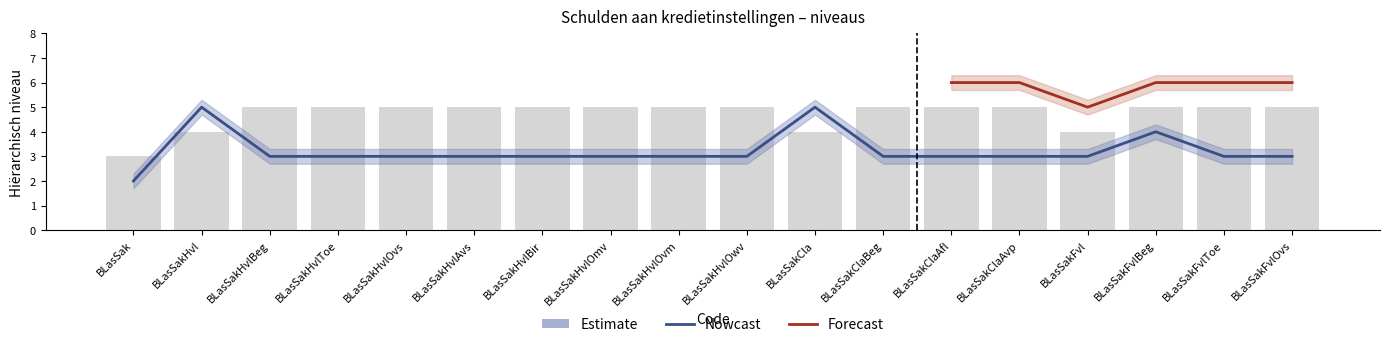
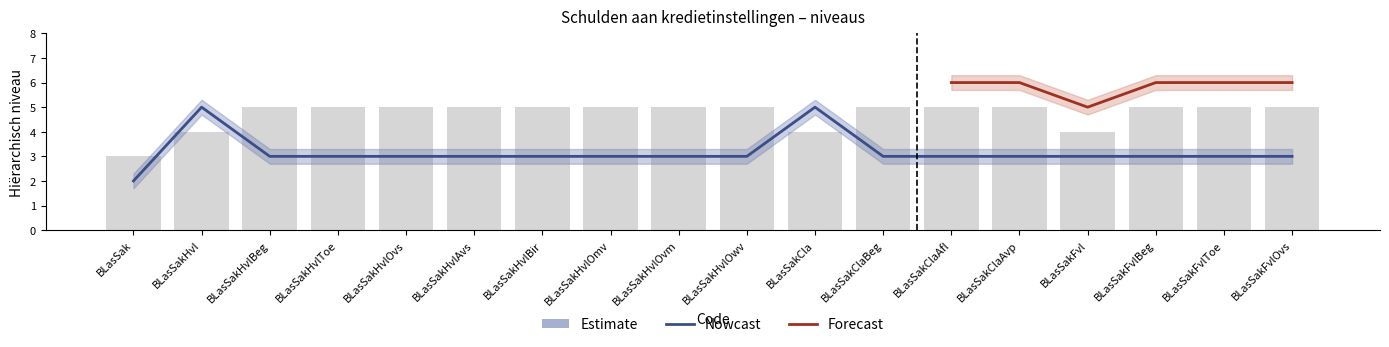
  {
    "Nowcast": {
      "BLasSak": 2,
      "BLasSakHvl": 5,
      "BLasSakHvlBeg": 3,
      "BLasSakHvlToe": 3,
      "BLasSakHvlOvs": 3,
      "BLasSakHvlAvs": 3,
      "BLasSakHvlBir": 3,
      "BLasSakHvlOmv": 3,
      "BLasSakHvlOvm": 3,
      "BLasSakHvlOwv": 3,
      "BLasSakCla": 5,
      "BLasSakClaBeg": 3,
      "BLasSakClaAfl": 3,
      "BLasSakClaAvp": 3,
      "BLasSakFvl": 3,
-     "BLasSakFvlBeg": 4,
+     "BLasSakFvlBeg": 3,
      "BLasSakFvlToe": 3,
      "BLasSakFvlOvs": 3
    },
    "Forecast": {
      "BLasSakClaAfl": 6,
      "BLasSakClaAvp": 6,
      "BLasSakFvl": 5,
      "BLasSakFvlBeg": 6,
      "BLasSakFvlToe": 6,
      "BLasSakFvlOvs": 6
    }
  }
